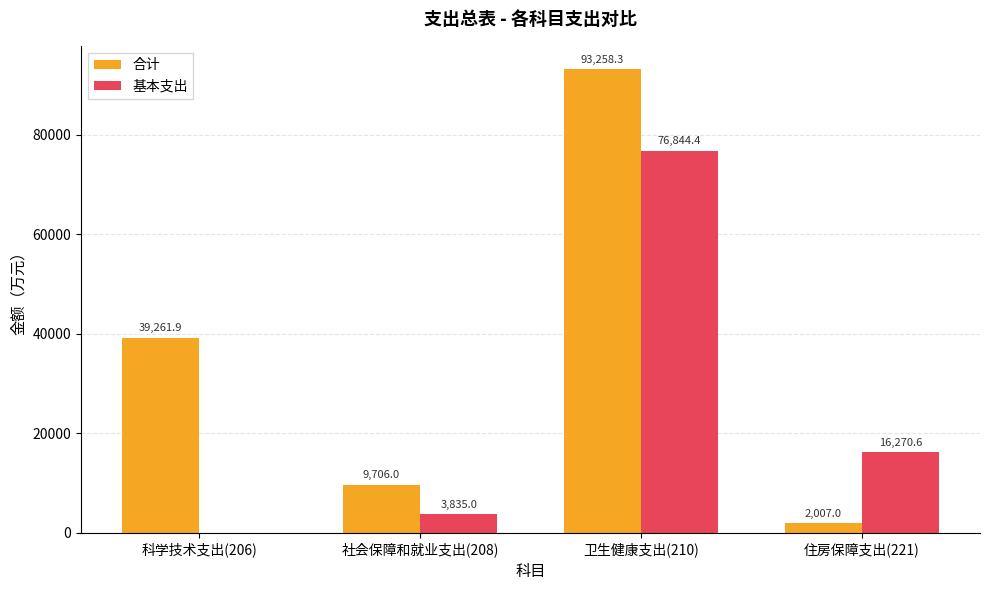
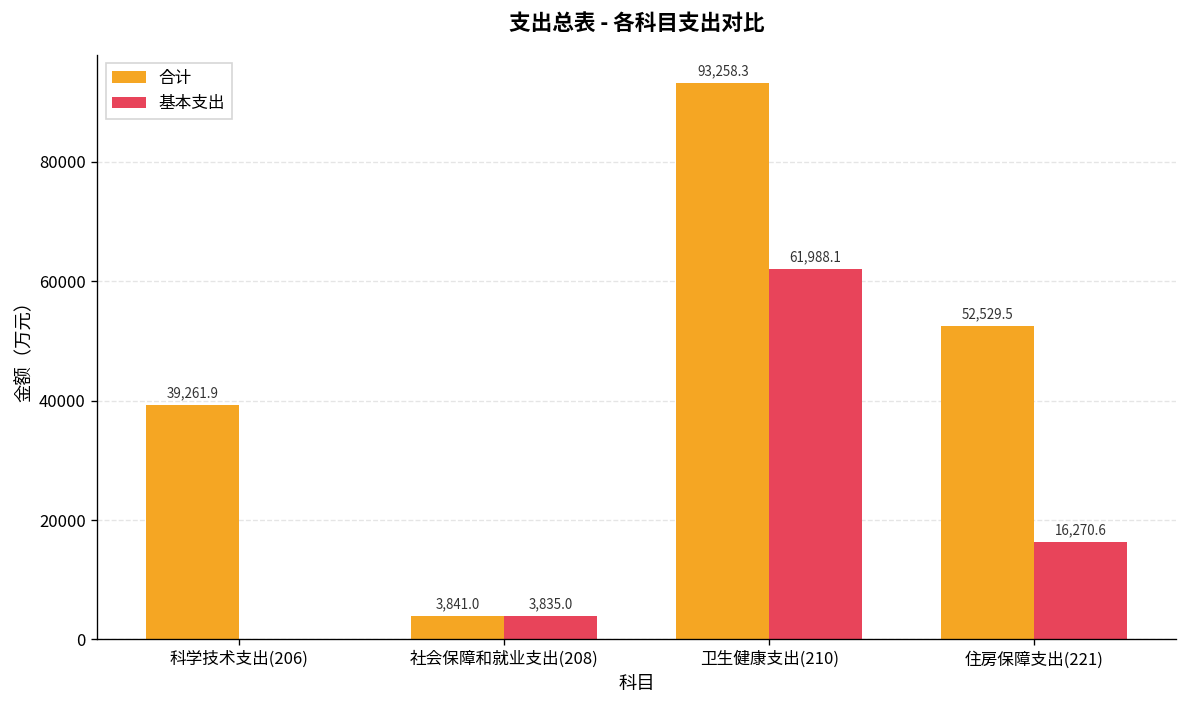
  {
    "合计": {
      "科学技术支出(206)": "39,261.9",
-     "社会保障和就业支出(208)": "9,706.0",
+     "社会保障和就业支出(208)": "3,841.0",
      "卫生健康支出(210)": "93,258.3",
-     "住房保障支出(221)": "2,007.0"
+     "住房保障支出(221)": "52,529.5"
    },
    "基本支出": {
      "社会保障和就业支出(208)": "3,835.0",
-     "卫生健康支出(210)": "76,844.4",
+     "卫生健康支出(210)": "61,988.1",
      "住房保障支出(221)": "16,270.6"
    }
  }
